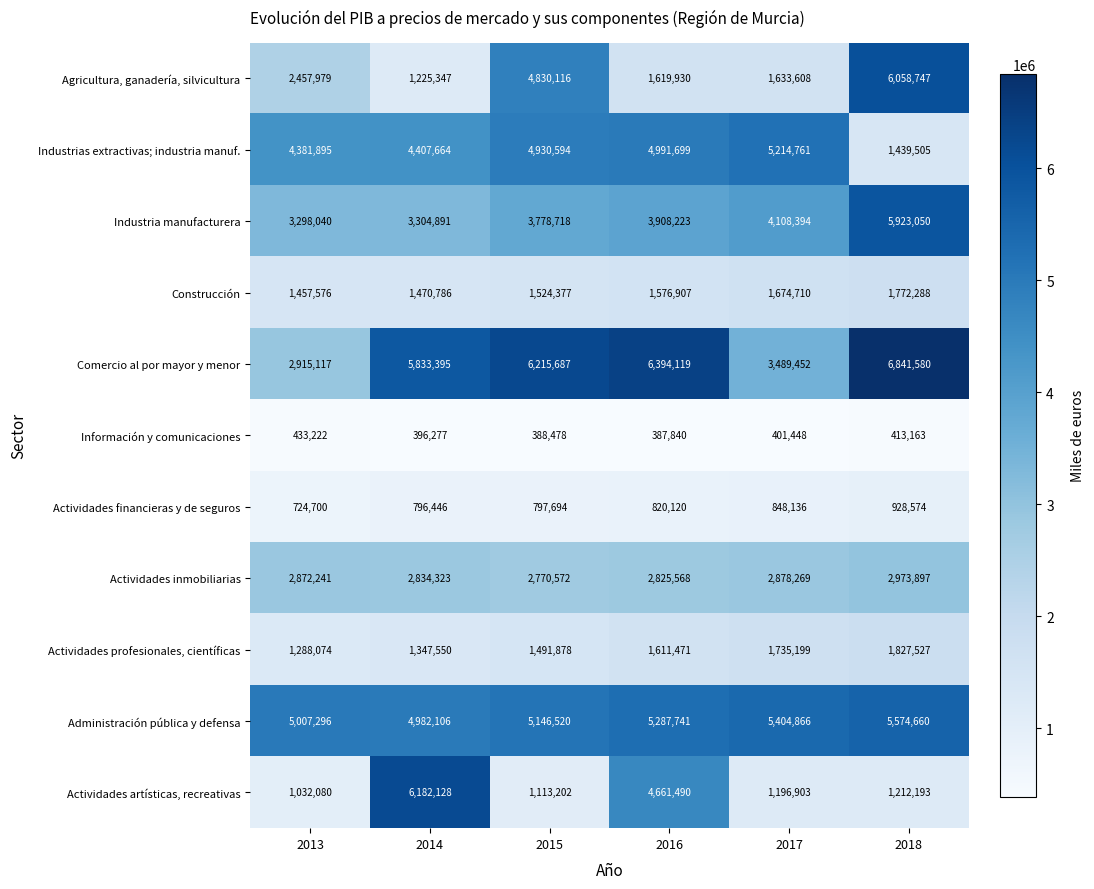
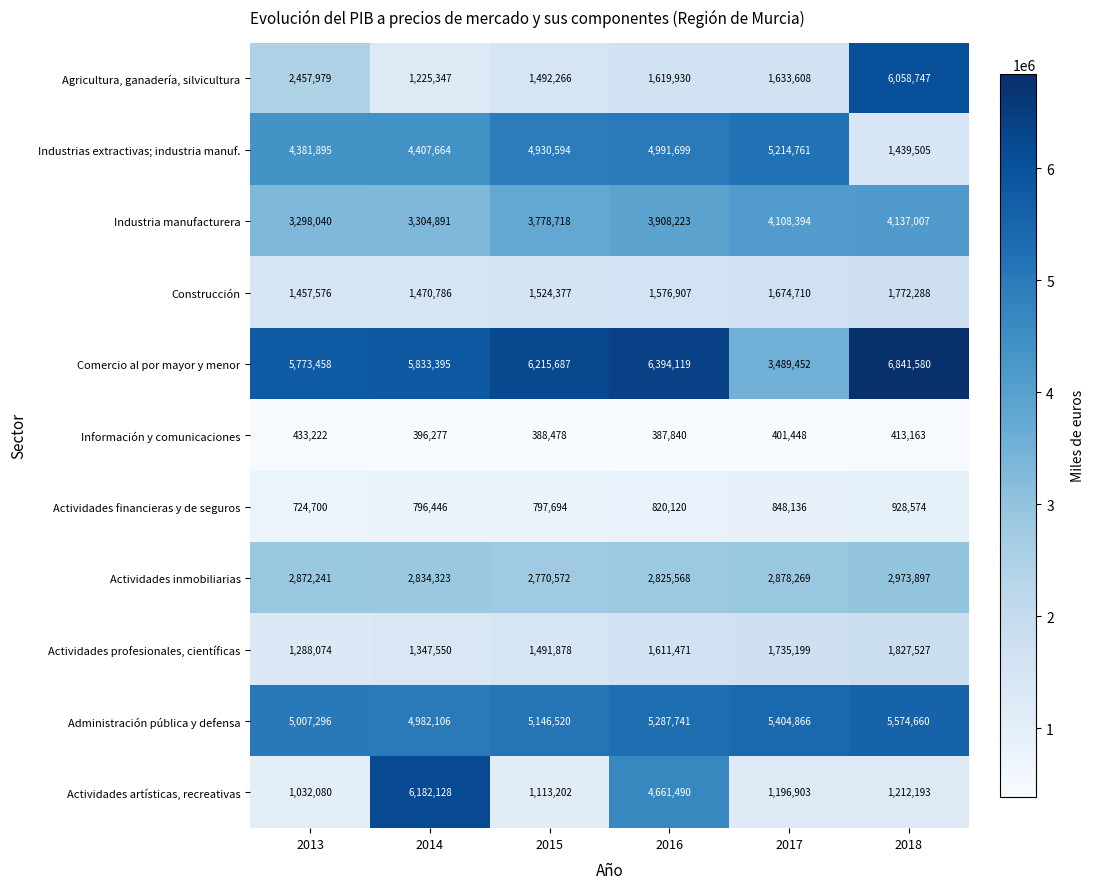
  {
    "Agricultura, ganadería, silvicultura": {
      "2013": "2,457,979",
      "2014": "1,225,347",
-     "2015": "4,830,116",
+     "2015": "1,492,266",
      "2016": "1,619,930",
      "2017": "1,633,608",
      "2018": "6,058,747"
    },
    "Industrias extractivas; industria manuf.": {
      "2013": "4,381,895",
      "2014": "4,407,664",
      "2015": "4,930,594",
      "2016": "4,991,699",
      "2017": "5,214,761",
      "2018": "1,439,505"
    },
    "Industria manufacturera": {
      "2013": "3,298,040",
      "2014": "3,304,891",
      "2015": "3,778,718",
      "2016": "3,908,223",
      "2017": "4,108,394",
-     "2018": "5,923,050"
+     "2018": "4,137,007"
    },
    "Construcción": {
      "2013": "1,457,576",
      "2014": "1,470,786",
      "2015": "1,524,377",
      "2016": "1,576,907",
      "2017": "1,674,710",
      "2018": "1,772,288"
    },
    "Comercio al por mayor y menor": {
-     "2013": "2,915,117",
+     "2013": "5,773,458",
      "2014": "5,833,395",
      "2015": "6,215,687",
      "2016": "6,394,119",
      "2017": "3,489,452",
      "2018": "6,841,580"
    },
    "Información y comunicaciones": {
      "2013": "433,222",
      "2014": "396,277",
      "2015": "388,478",
      "2016": "387,840",
      "2017": "401,448",
      "2018": "413,163"
    },
    "Actividades financieras y de seguros": {
      "2013": "724,700",
      "2014": "796,446",
      "2015": "797,694",
      "2016": "820,120",
      "2017": "848,136",
      "2018": "928,574"
    },
    "Actividades inmobiliarias": {
      "2013": "2,872,241",
      "2014": "2,834,323",
      "2015": "2,770,572",
      "2016": "2,825,568",
      "2017": "2,878,269",
      "2018": "2,973,897"
    },
    "Actividades profesionales, científicas": {
      "2013": "1,288,074",
      "2014": "1,347,550",
      "2015": "1,491,878",
      "2016": "1,611,471",
      "2017": "1,735,199",
      "2018": "1,827,527"
    },
    "Administración pública y defensa": {
      "2013": "5,007,296",
      "2014": "4,982,106",
      "2015": "5,146,520",
      "2016": "5,287,741",
      "2017": "5,404,866",
      "2018": "5,574,660"
    },
    "Actividades artísticas, recreativas": {
      "2013": "1,032,080",
      "2014": "6,182,128",
      "2015": "1,113,202",
      "2016": "4,661,490",
      "2017": "1,196,903",
      "2018": "1,212,193"
    }
  }
